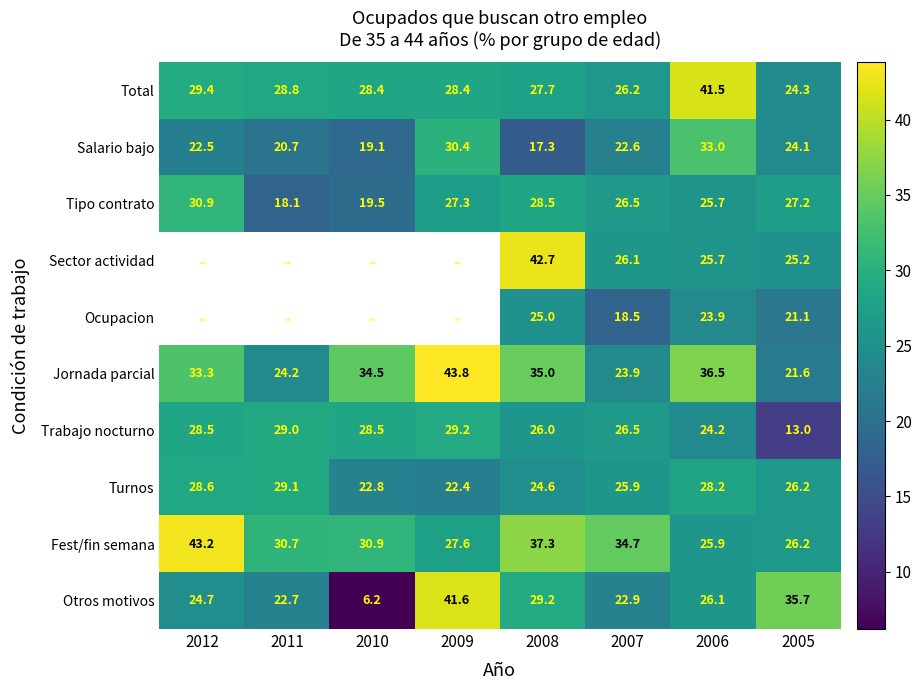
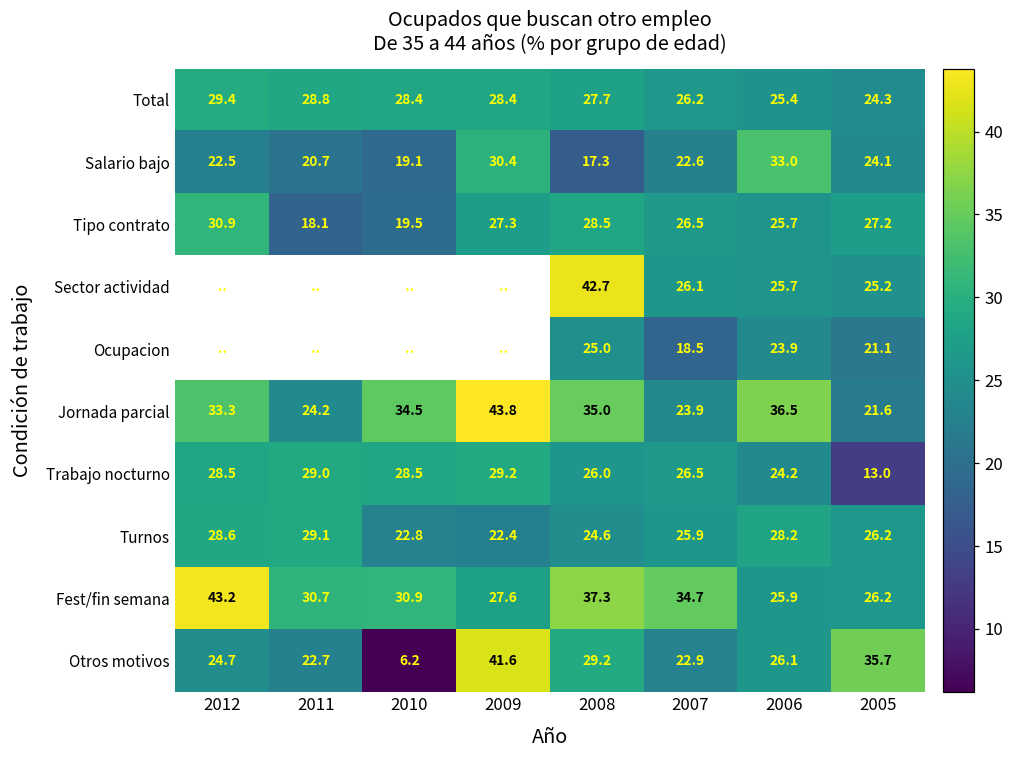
  {
    "Total": {
      "2012": 29.4,
      "2011": 28.8,
      "2010": 28.4,
      "2009": 28.4,
      "2008": 27.7,
      "2007": 26.2,
-     "2006": 41.5,
+     "2006": 25.4,
      "2005": 24.3
    },
    "Salario bajo": {
      "2012": 22.5,
      "2011": 20.7,
      "2010": 19.1,
      "2009": 30.4,
      "2008": 17.3,
      "2007": 22.6,
      "2006": 33.0,
      "2005": 24.1
    },
    "Tipo contrato": {
      "2012": 30.9,
      "2011": 18.1,
      "2010": 19.5,
      "2009": 27.3,
      "2008": 28.5,
      "2007": 26.5,
      "2006": 25.7,
      "2005": 27.2
    },
    "Sector actividad": {
      "2008": 42.7,
      "2007": 26.1,
      "2006": 25.7,
      "2005": 25.2
    },
    "Ocupacion": {
      "2008": 25.0,
      "2007": 18.5,
      "2006": 23.9,
      "2005": 21.1
    },
    "Jornada parcial": {
      "2012": 33.3,
      "2011": 24.2,
      "2010": 34.5,
      "2009": 43.8,
      "2008": 35.0,
      "2007": 23.9,
      "2006": 36.5,
      "2005": 21.6
    },
    "Trabajo nocturno": {
      "2012": 28.5,
      "2011": 29.0,
      "2010": 28.5,
      "2009": 29.2,
      "2008": 26.0,
      "2007": 26.5,
      "2006": 24.2,
      "2005": 13.0
    },
    "Turnos": {
      "2012": 28.6,
      "2011": 29.1,
      "2010": 22.8,
      "2009": 22.4,
      "2008": 24.6,
      "2007": 25.9,
      "2006": 28.2,
      "2005": 26.2
    },
    "Fest/fin semana": {
      "2012": 43.2,
      "2011": 30.7,
      "2010": 30.9,
      "2009": 27.6,
      "2008": 37.3,
      "2007": 34.7,
      "2006": 25.9,
      "2005": 26.2
    },
    "Otros motivos": {
      "2012": 24.7,
      "2011": 22.7,
      "2010": 6.2,
      "2009": 41.6,
      "2008": 29.2,
      "2007": 22.9,
      "2006": 26.1,
      "2005": 35.7
    }
  }
